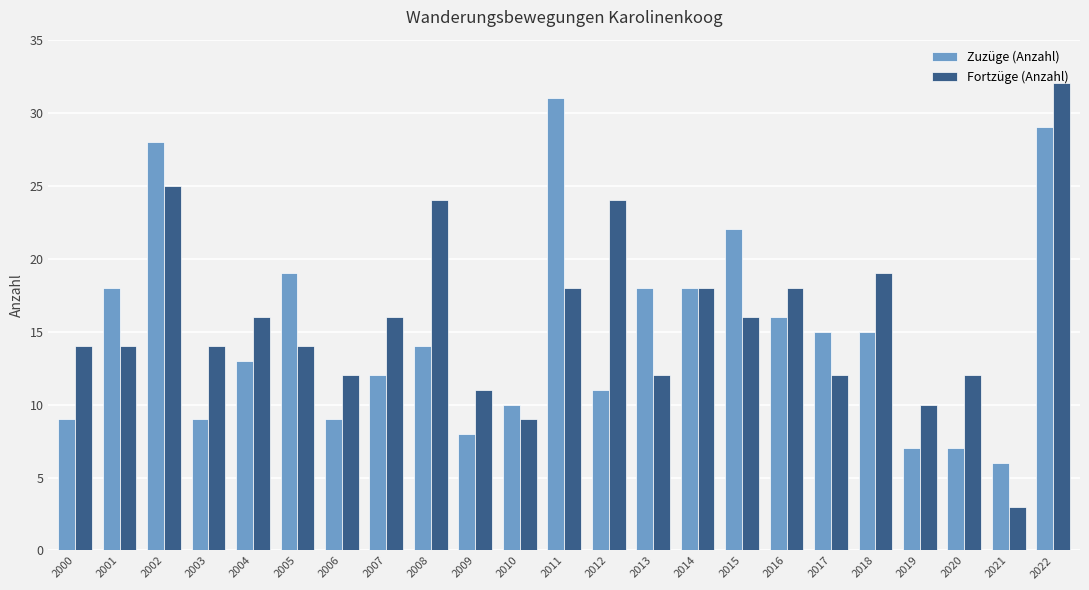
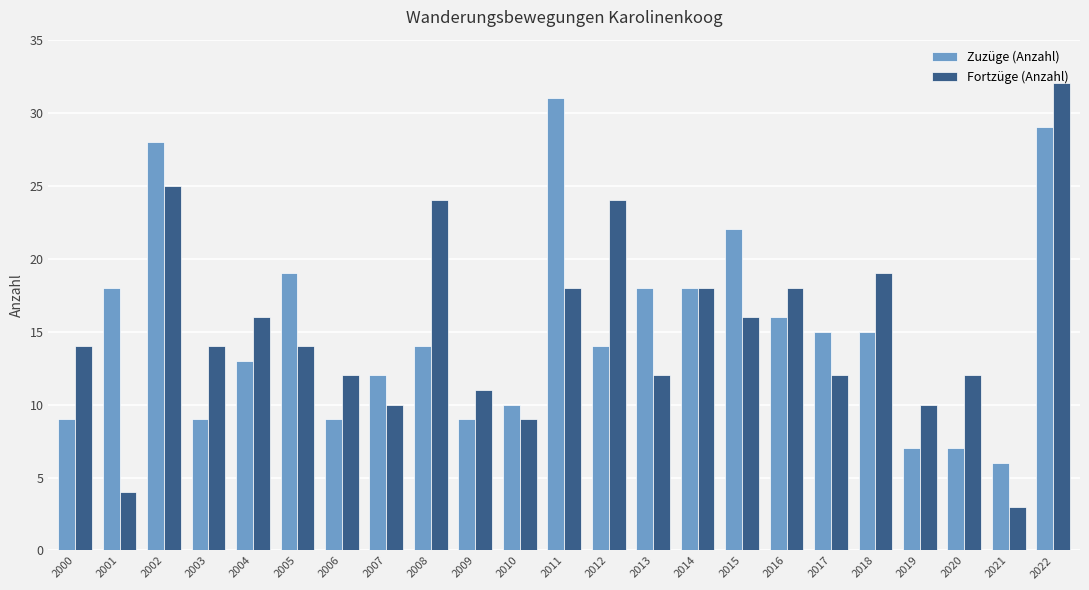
  {
    "Zuzüge (Anzahl)": {
      "2000": 9,
      "2001": 18,
      "2002": 28,
      "2003": 9,
      "2004": 13,
      "2005": 19,
      "2006": 9,
      "2007": 12,
      "2008": 14,
-     "2009": 8,
+     "2009": 9,
      "2010": 10,
      "2011": 31,
-     "2012": 11,
+     "2012": 14,
      "2013": 18,
      "2014": 18,
      "2015": 22,
      "2016": 16,
      "2017": 15,
      "2018": 15,
      "2019": 7,
      "2020": 7,
      "2021": 6,
      "2022": 29
    },
    "Fortzüge (Anzahl)": {
      "2000": 14,
-     "2001": 14,
+     "2001": 4,
      "2002": 25,
      "2003": 14,
      "2004": 16,
      "2005": 14,
      "2006": 12,
-     "2007": 16,
+     "2007": 10,
      "2008": 24,
      "2009": 11,
      "2010": 9,
      "2011": 18,
      "2012": 24,
      "2013": 12,
      "2014": 18,
      "2015": 16,
      "2016": 18,
      "2017": 12,
      "2018": 19,
      "2019": 10,
      "2020": 12,
      "2021": 3,
      "2022": 32
    }
  }
